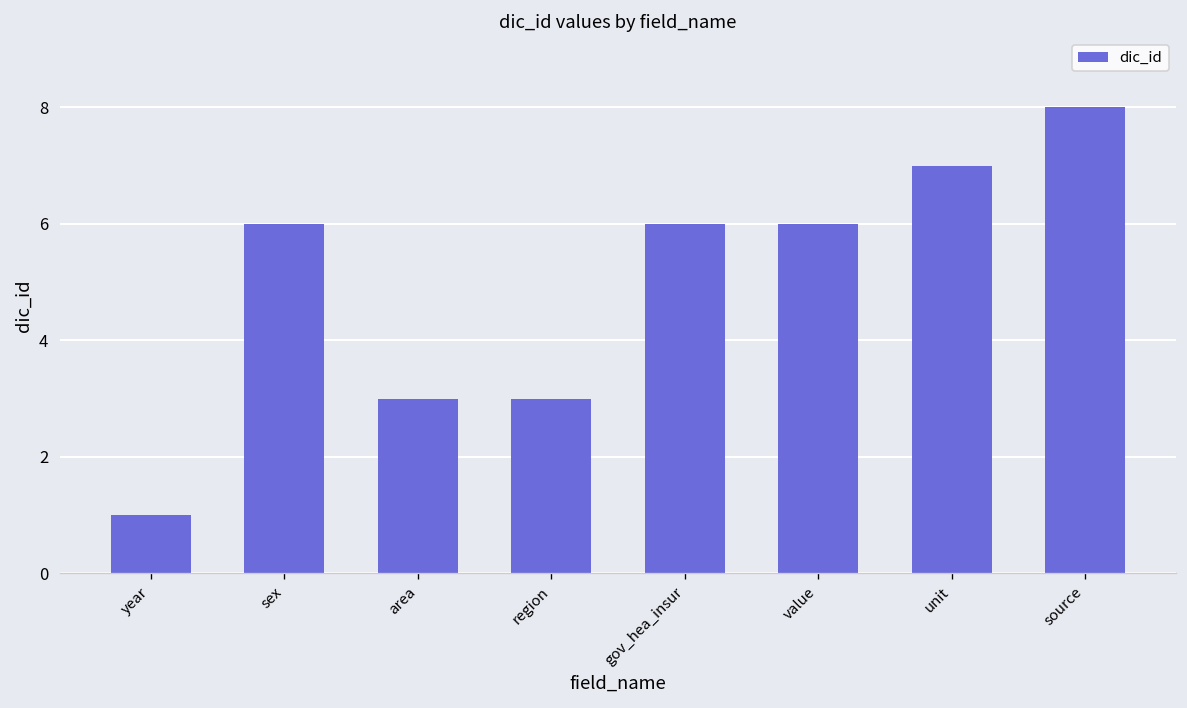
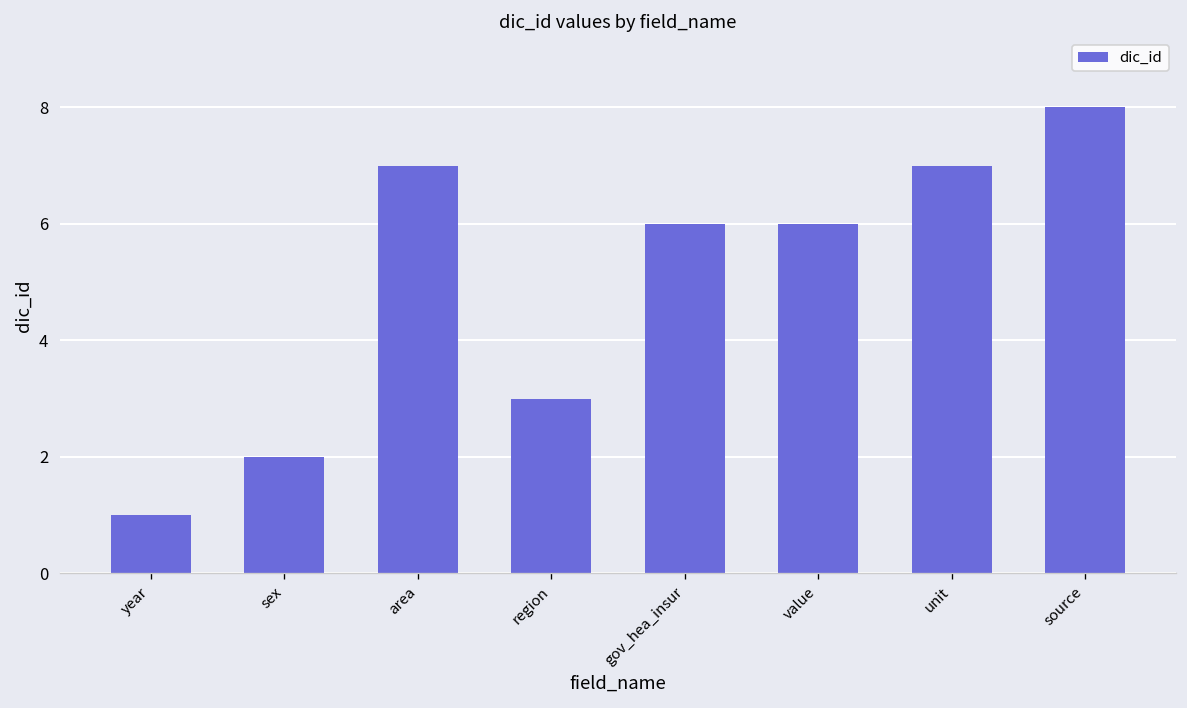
  {
    "year": 1,
-   "sex": 6,
-   "area": 3,
+   "sex": 2,
+   "area": 7,
    "region": 3,
    "gov_hea_insur": 6,
    "value": 6,
    "unit": 7,
    "source": 8
  }
